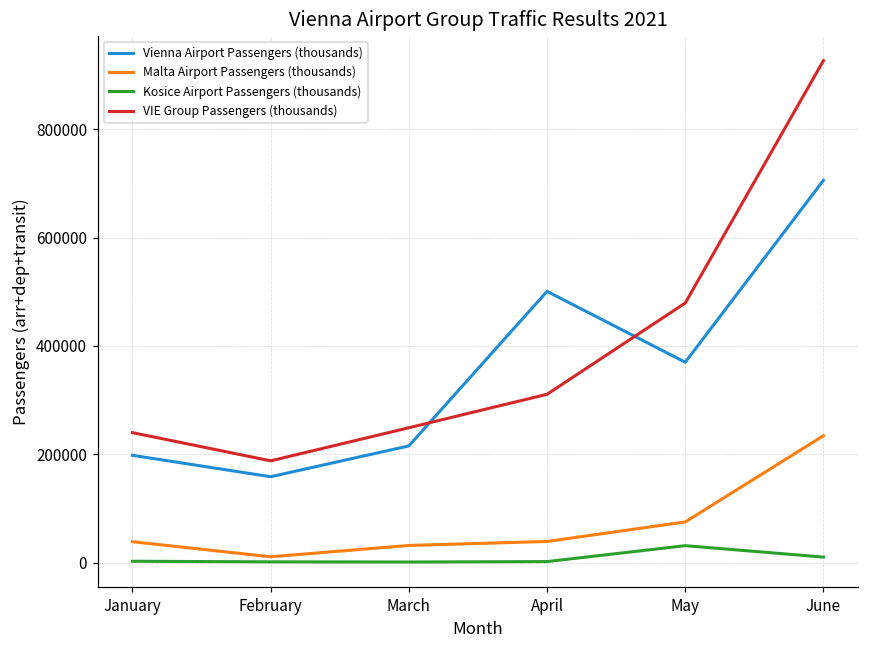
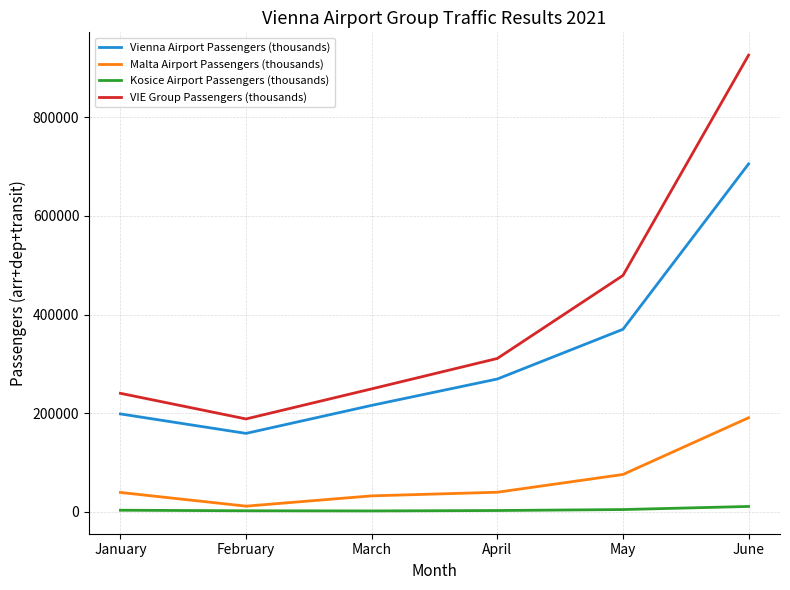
  {
    "Vienna Airport Passengers (thousands)": {
      "January": 200000,
      "February": 160000,
      "March": 220000,
-     "April": 500000,
+     "April": 270000,
      "May": 370000,
      "June": 710000
    },
    "Malta Airport Passengers (thousands)": {
      "January": 40000,
      "February": 10000,
      "March": 30000,
      "April": 40000,
      "May": 80000,
-     "June": 230000
+     "June": 190000
    },
    "Kosice Airport Passengers (thousands)": {
      "January": 0,
      "February": 0,
      "March": 0,
      "April": 0,
-     "May": 30000,
+     "May": 0,
      "June": 10000
    },
    "VIE Group Passengers (thousands)": {
      "January": 240000,
      "February": 190000,
      "March": 250000,
      "April": 310000,
      "May": 480000,
      "June": 930000
    }
  }
